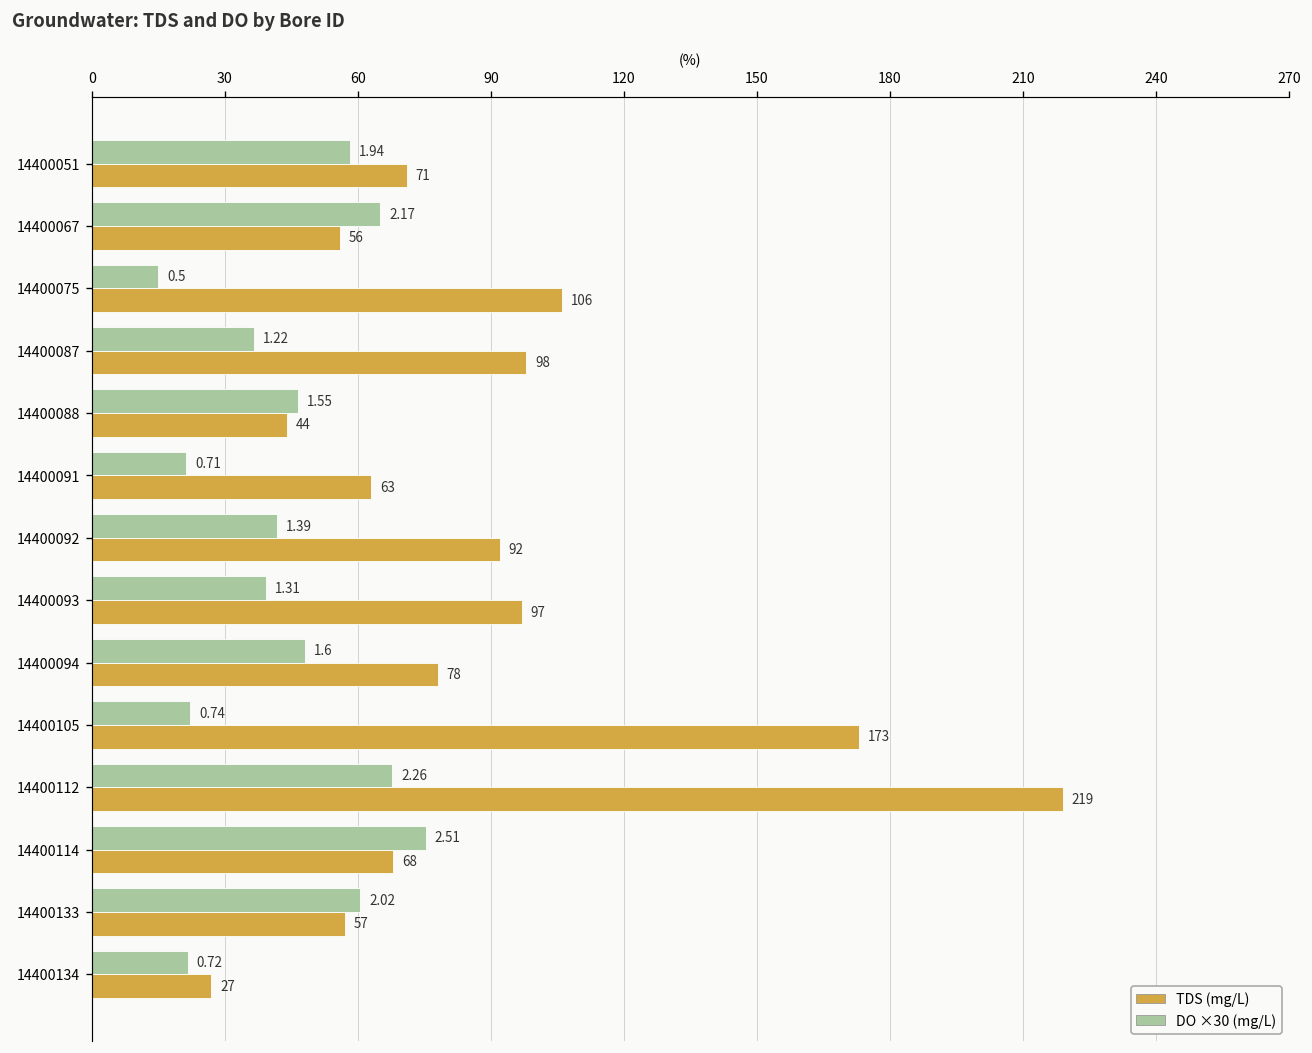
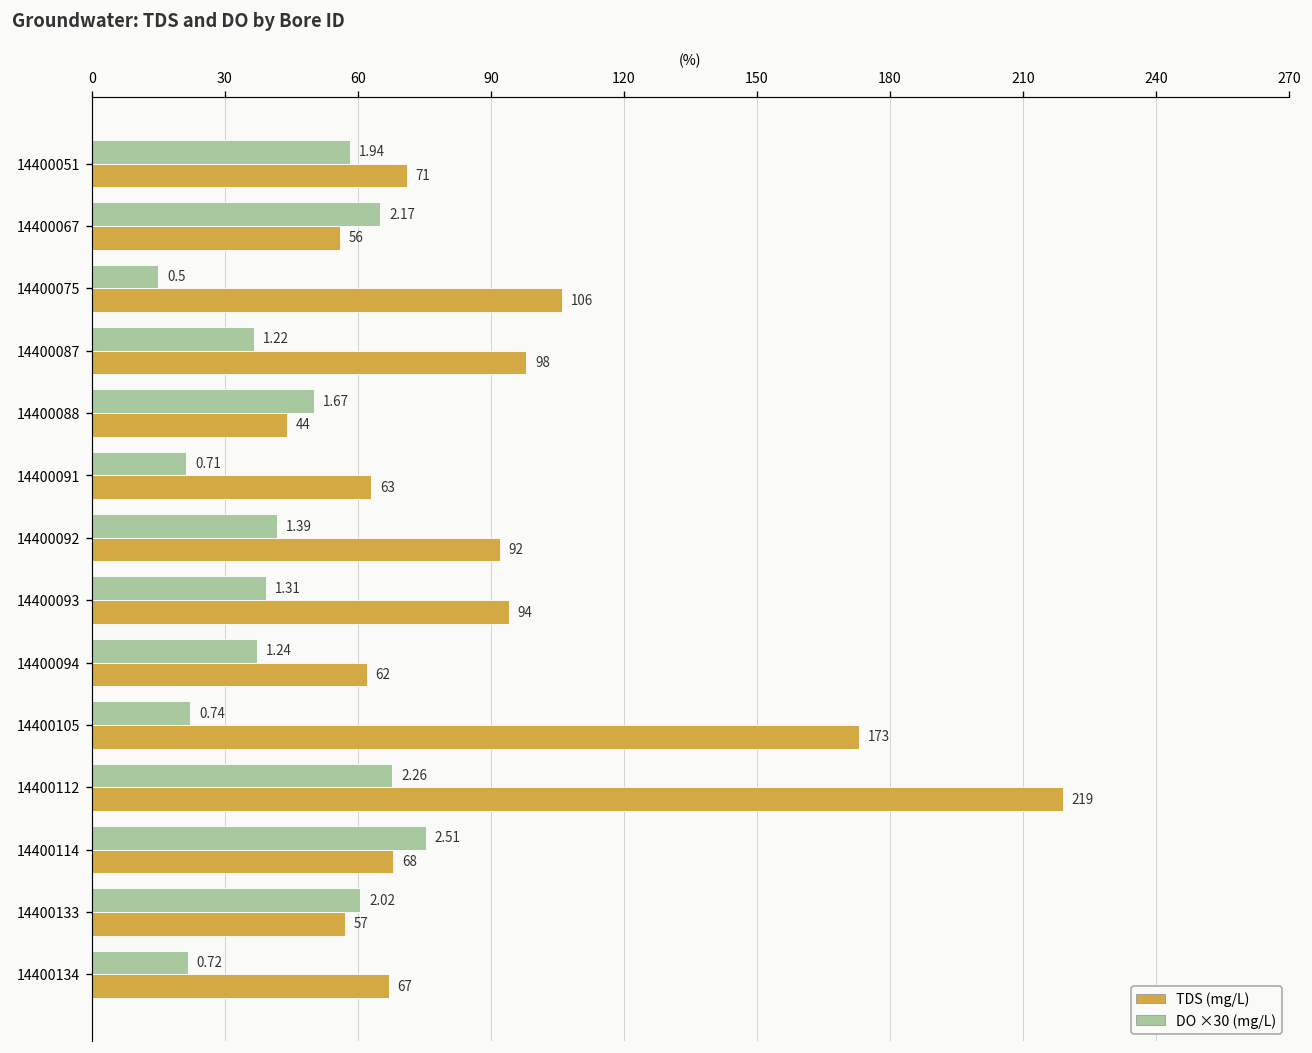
  {
    "TDS (mg/L)": {
      "14400051": 71,
      "14400067": 56,
      "14400075": 106,
      "14400087": 98,
      "14400088": 44,
      "14400091": 63,
      "14400092": 92,
-     "14400093": 97,
-     "14400094": 78,
+     "14400093": 94,
+     "14400094": 62,
      "14400105": 173,
      "14400112": 219,
      "14400114": 68,
      "14400133": 57,
-     "14400134": 27
+     "14400134": 67
    },
    "DO ×30 (mg/L)": {
-     "14400088": 1.55,
-     "14400094": 1.6
+     "14400088": 1.67,
+     "14400094": 1.24
    }
  }
